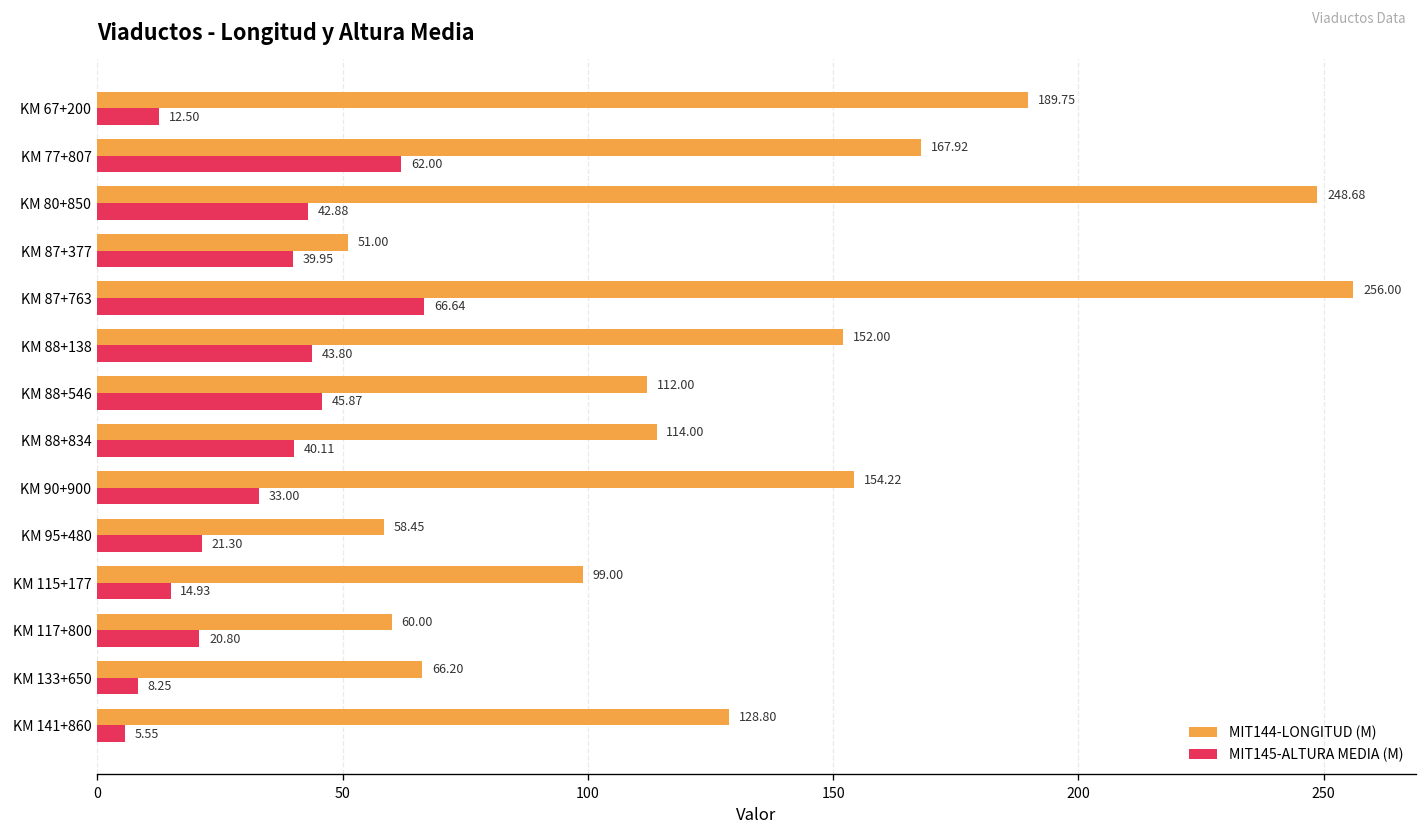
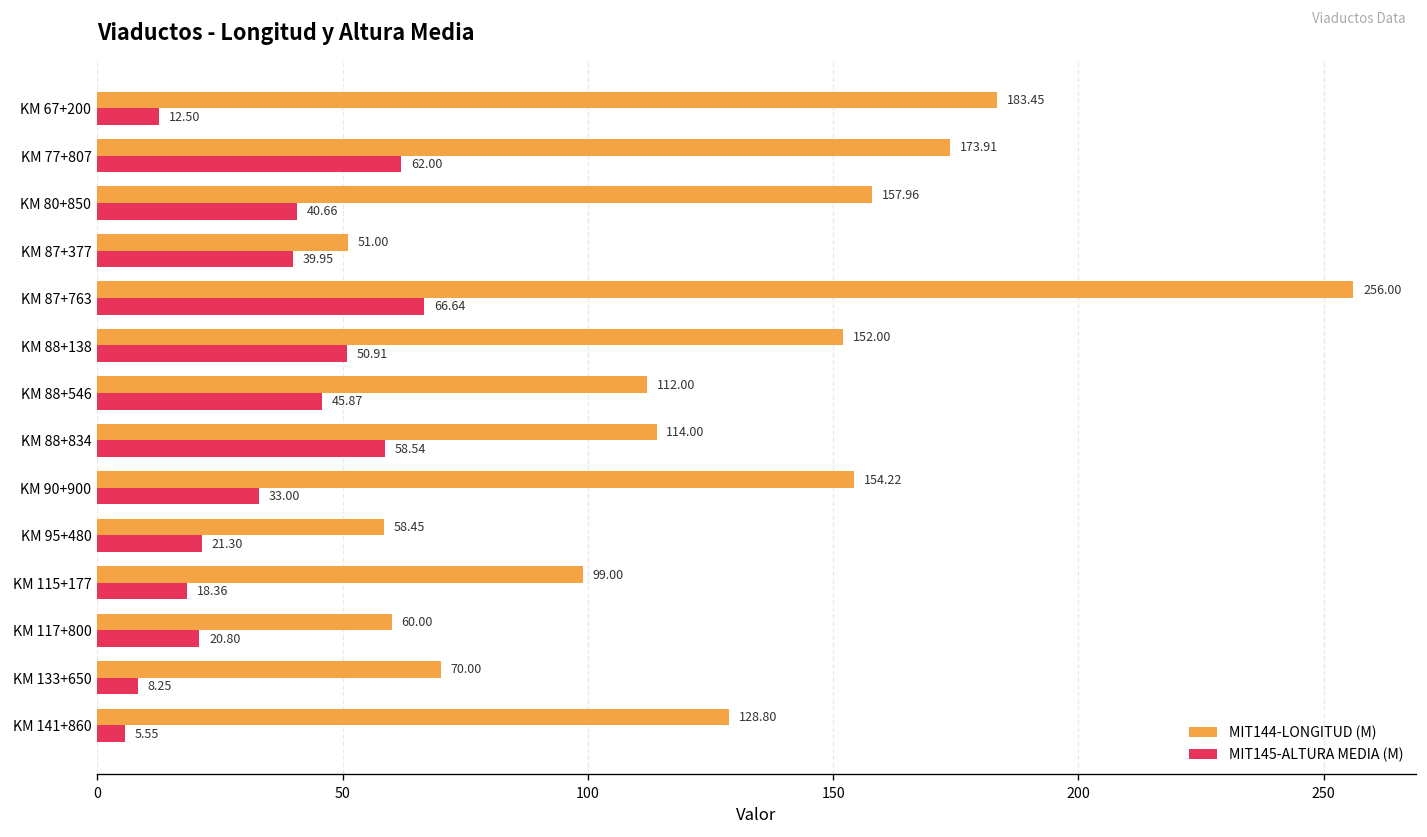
  {
    "MIT144-LONGITUD (M)": {
-     "KM 67+200": 189.75,
-     "KM 77+807": 167.92,
-     "KM 80+850": 248.68,
+     "KM 67+200": 183.45,
+     "KM 77+807": 173.91,
+     "KM 80+850": 157.96,
      "KM 87+377": 51.00,
      "KM 87+763": 256.00,
      "KM 88+138": 152.00,
      "KM 88+546": 112.00,
      "KM 88+834": 114.00,
      "KM 90+900": 154.22,
      "KM 95+480": 58.45,
      "KM 115+177": 99.00,
      "KM 117+800": 60.00,
-     "KM 133+650": 66.20,
+     "KM 133+650": 70.00,
      "KM 141+860": 128.80
    },
    "MIT145-ALTURA MEDIA (M)": {
      "KM 67+200": 12.50,
      "KM 77+807": 62.00,
-     "KM 80+850": 42.88,
+     "KM 80+850": 40.66,
      "KM 87+377": 39.95,
      "KM 87+763": 66.64,
-     "KM 88+138": 43.80,
+     "KM 88+138": 50.91,
      "KM 88+546": 45.87,
-     "KM 88+834": 40.11,
+     "KM 88+834": 58.54,
      "KM 90+900": 33.00,
      "KM 95+480": 21.30,
-     "KM 115+177": 14.93,
+     "KM 115+177": 18.36,
      "KM 117+800": 20.80,
      "KM 133+650": 8.25,
      "KM 141+860": 5.55
    }
  }
